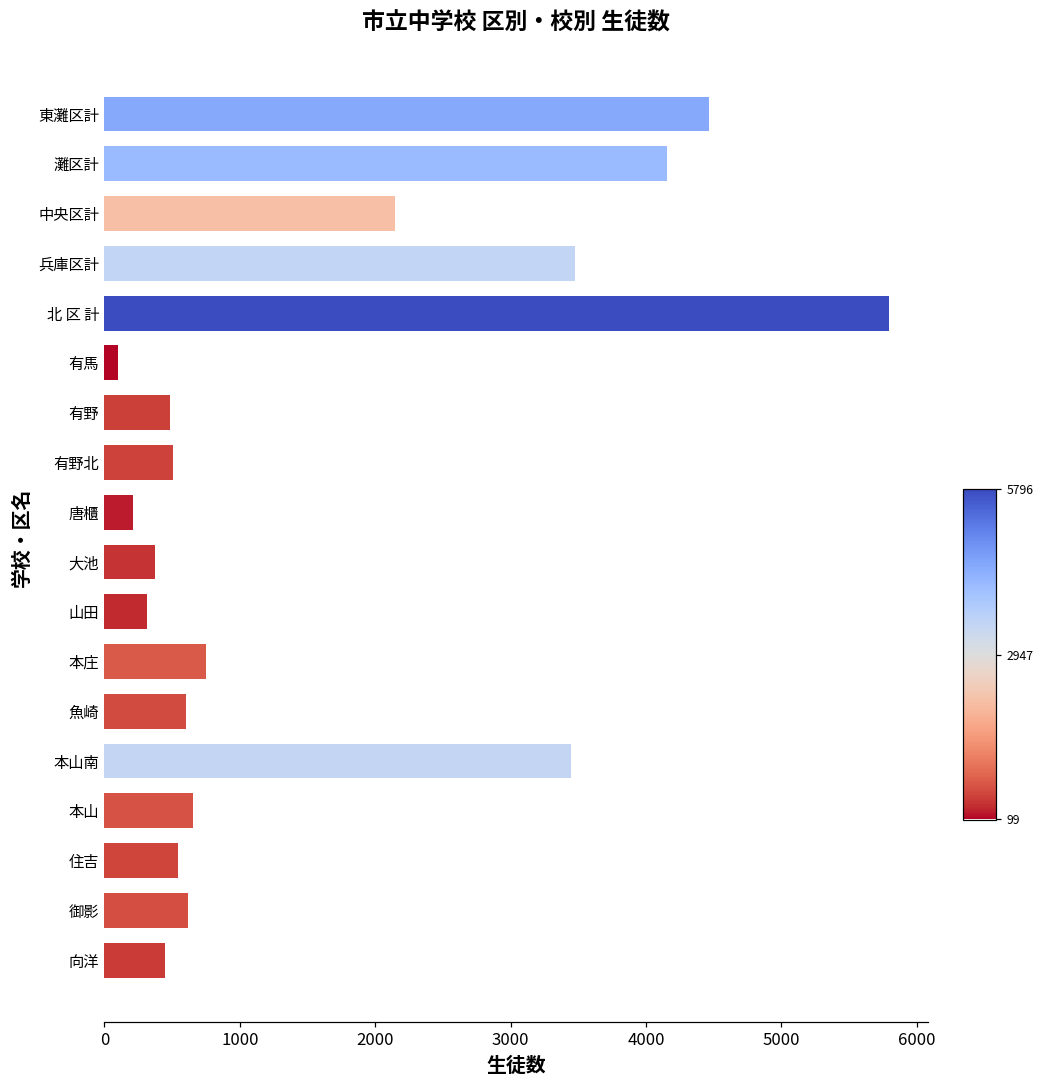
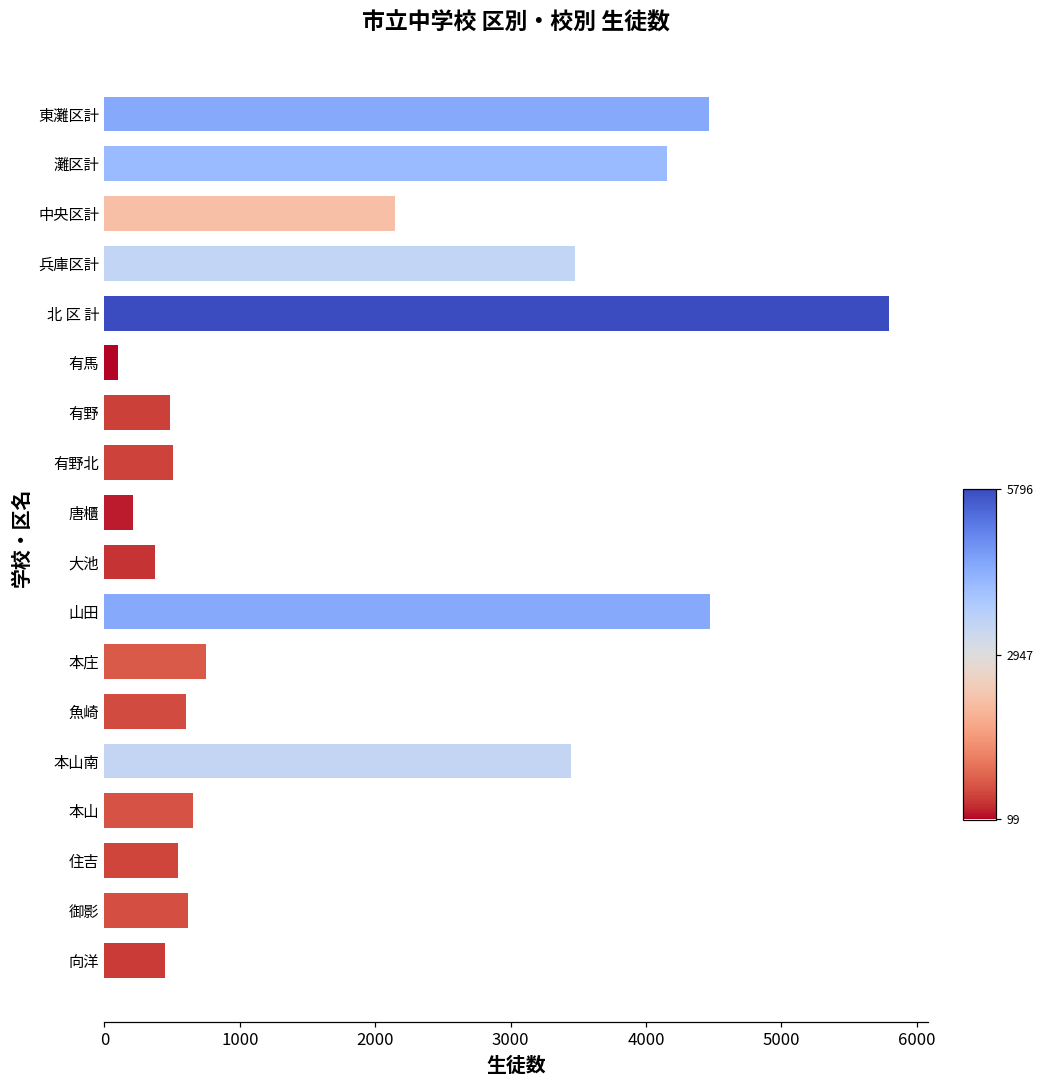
  {
    "東灘区計": 4470,
    "灘区計": 4150,
    "中央区計": 2140,
    "兵庫区計": 3480,
    "北 区 計": 5800,
    "有馬": 100,
    "有野": 480,
    "有野北": 510,
    "唐櫃": 210,
    "大池": 370,
-   "山田": 310,
+   "山田": 4470,
    "本庄": 750,
    "魚崎": 600,
    "本山南": 3440,
    "本山": 660,
    "住吉": 540,
    "御影": 620,
    "向洋": 450
  }
